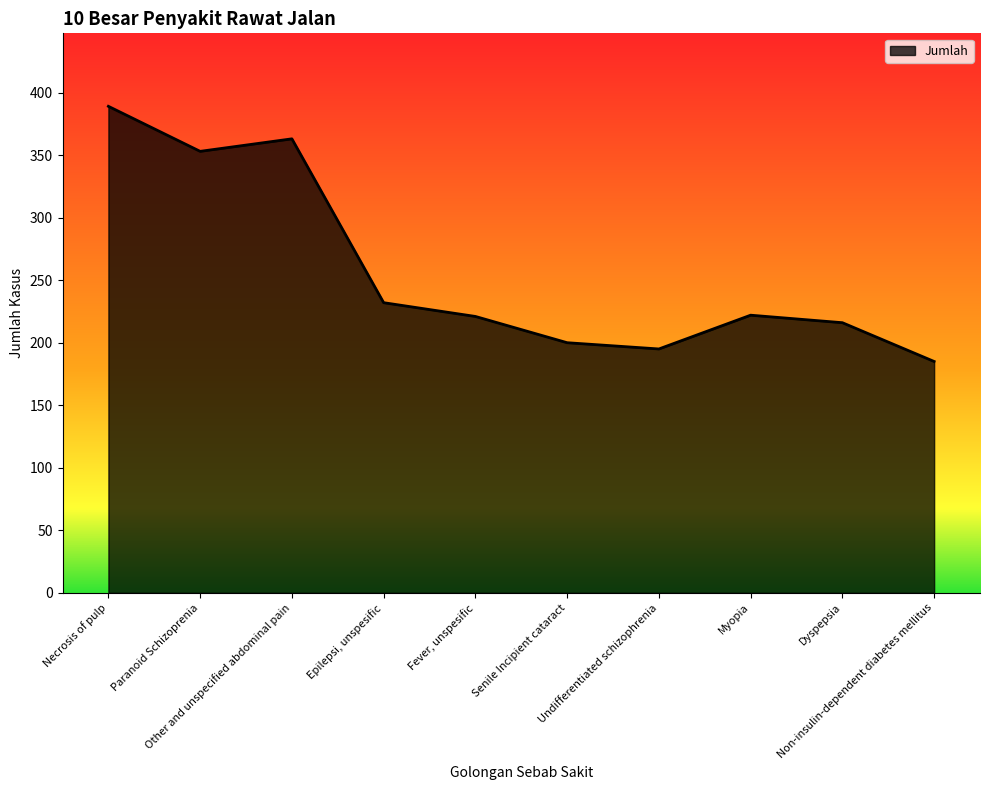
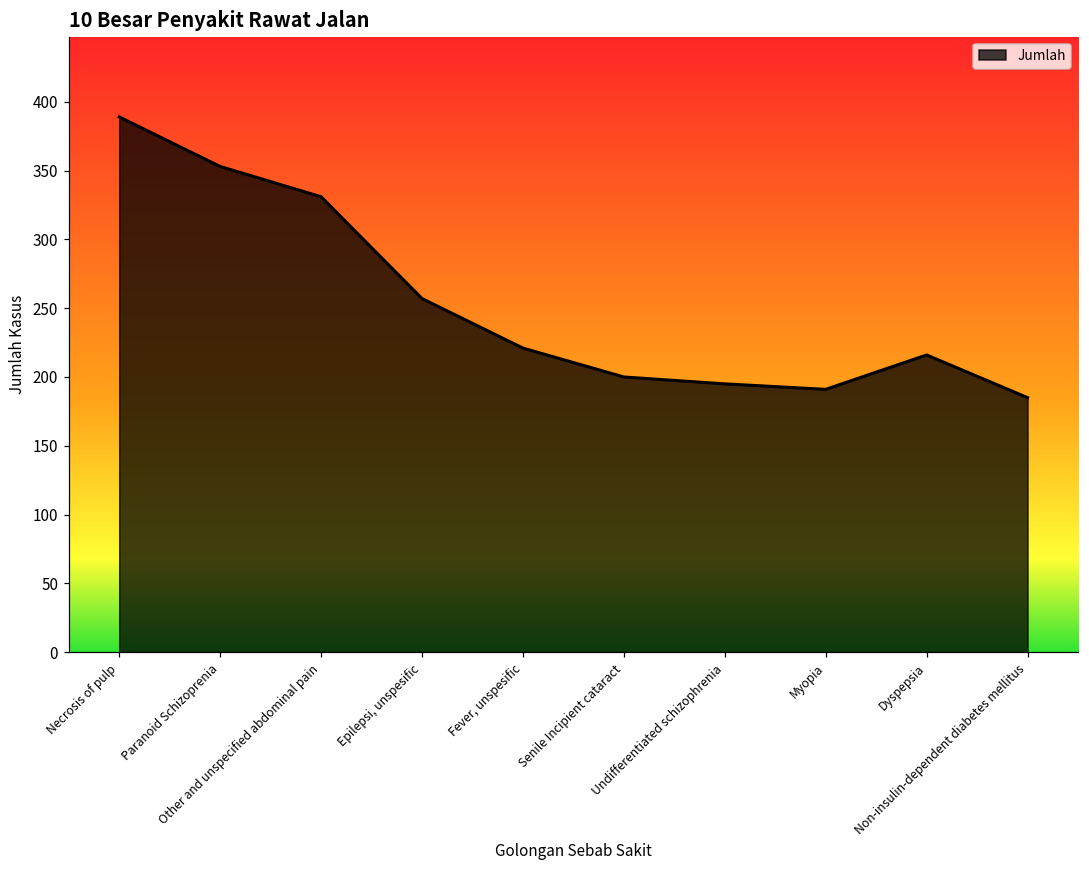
  {
    "Necrosis of pulp": 389,
    "Paranoid Schizoprenia": 353,
-   "Other and unspecified abdominal pain": 363,
-   "Epilepsi, unspesific": 232,
+   "Other and unspecified abdominal pain": 331,
+   "Epilepsi, unspesific": 257,
    "Fever, unspesific": 221,
    "Senile Incipient cataract": 200,
    "Undifferentiated schizophrenia": 195,
-   "Myopia": 222,
+   "Myopia": 191,
    "Dyspepsia": 216,
    "Non-insulin-dependent diabetes mellitus": 185
  }
